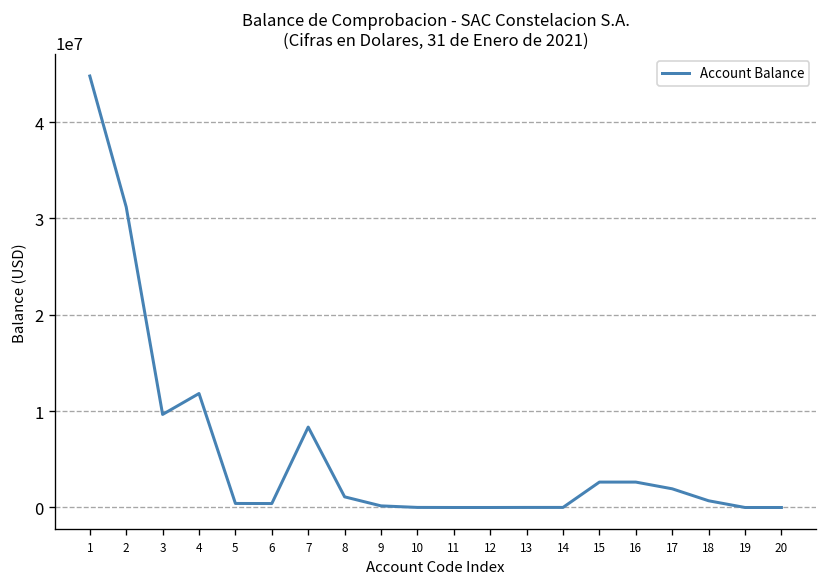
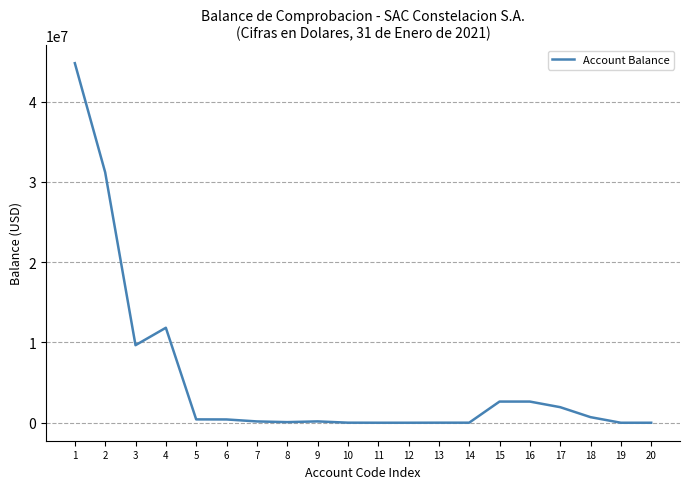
  {
    "1": 45000000,
    "2": 31000000,
    "3": 10000000,
    "4": 12000000,
    "5": 0,
    "6": 0,
-   "7": 8000000,
-   "8": 1000000,
+   "7": 0,
+   "8": 0,
    "9": 0,
    "10": 0,
    "11": 0,
    "12": 0,
    "13": 0,
    "14": 0,
    "15": 3000000,
    "16": 3000000,
    "17": 2000000,
    "18": 1000000,
    "19": 0,
    "20": 0
  }
